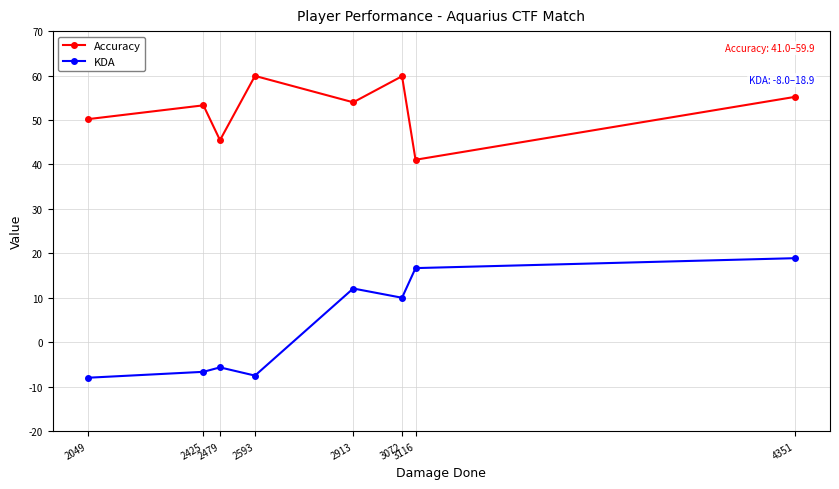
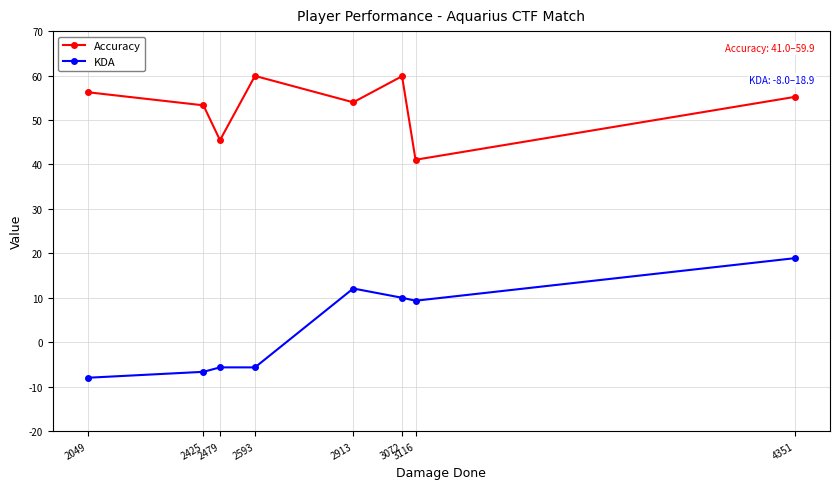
  {
    "Accuracy": {
-     "2049": 50,
+     "2049": 56,
      "2425": 53,
      "2479": 45,
      "2593": 60,
      "2913": 54,
      "3072": 60,
      "3116": 41
    },
    "KDA": {
      "2049": -8,
      "2425": -7,
      "2479": -6,
-     "2593": -8,
+     "2593": -6,
      "2913": 12,
      "3072": 10,
-     "3116": 17,
+     "3116": 9,
      "4351": 19
    }
  }
